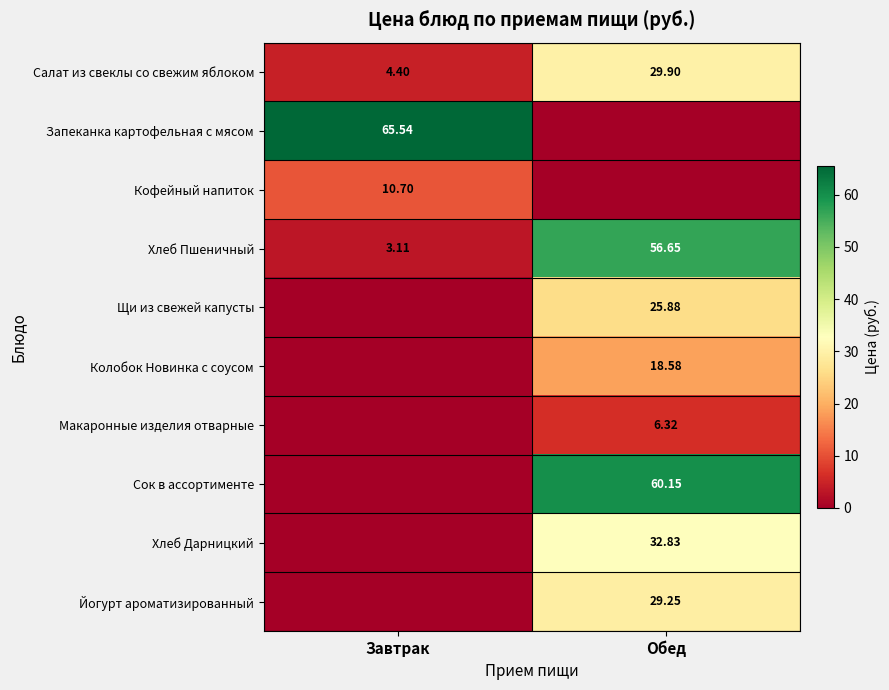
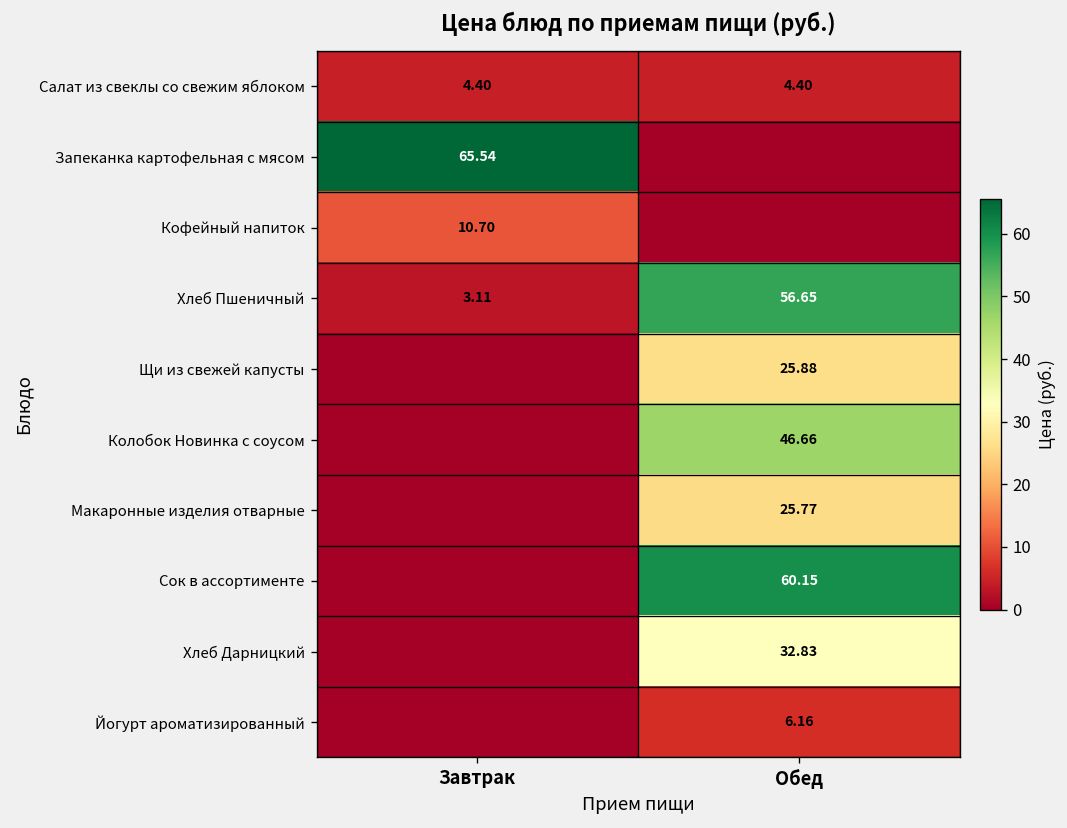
  {
    "Салат из свеклы со свежим яблоком": {
      "Завтрак": 4.40,
-     "Обед": 29.90
+     "Обед": 4.40
    },
    "Запеканка картофельная с мясом": {
      "Завтрак": 65.54
    },
    "Кофейный напиток": {
      "Завтрак": 10.70
    },
    "Хлеб Пшеничный": {
      "Завтрак": 3.11,
      "Обед": 56.65
    },
    "Щи из свежей капусты": {
      "Обед": 25.88
    },
    "Колобок Новинка с соусом": {
-     "Обед": 18.58
+     "Обед": 46.66
    },
    "Макаронные изделия отварные": {
-     "Обед": 6.32
+     "Обед": 25.77
    },
    "Сок в ассортименте": {
      "Обед": 60.15
    },
    "Хлеб Дарницкий": {
      "Обед": 32.83
    },
    "Йогурт ароматизированный": {
-     "Обед": 29.25
+     "Обед": 6.16
    }
  }
